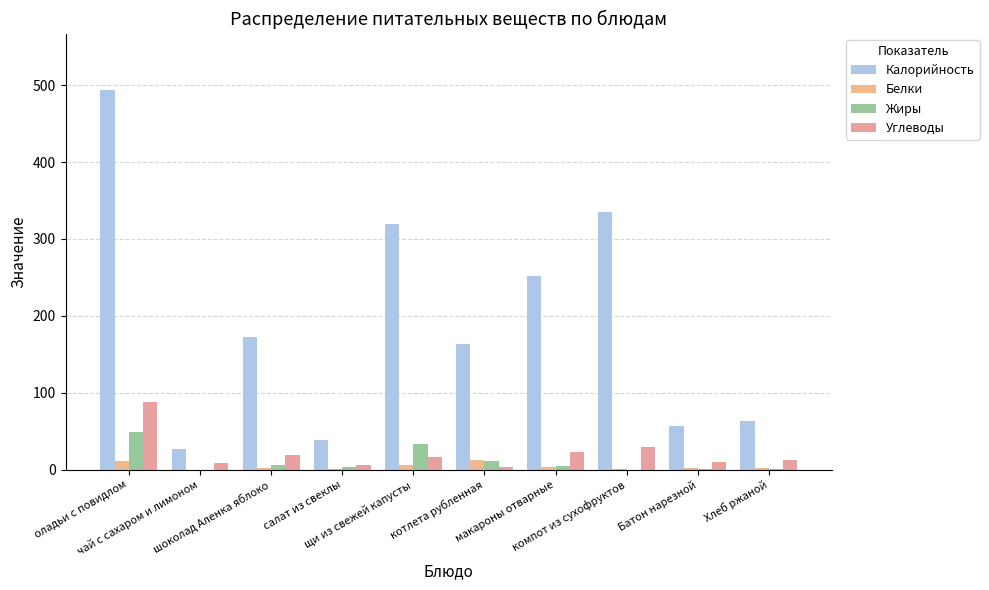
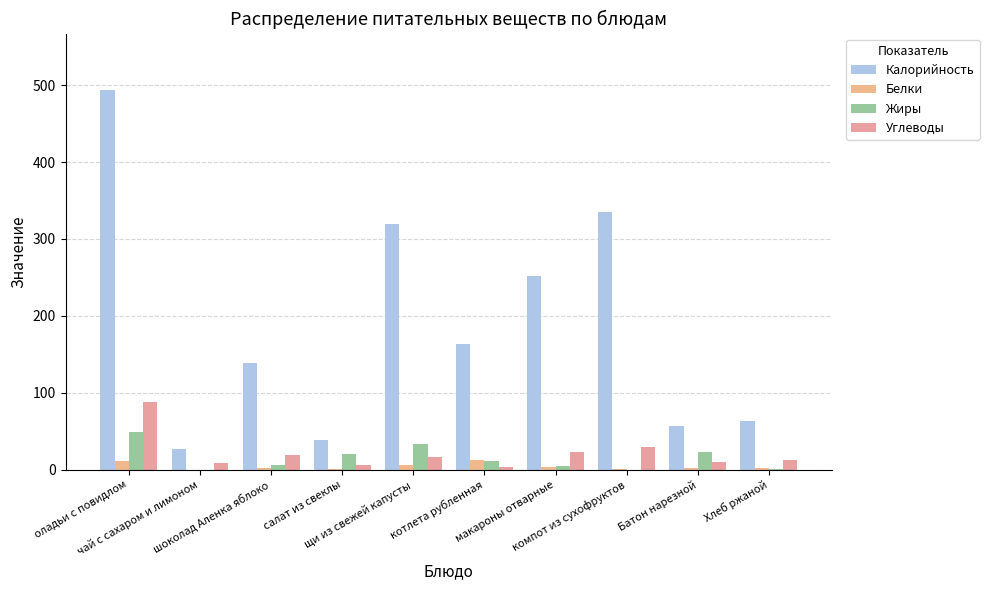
  {
    "Калорийность": {
      "оладьи с повидлом": 490,
      "чай с сахаром и лимоном": 30,
-     "шоколад Аленка яблоко": 170,
+     "шоколад Аленка яблоко": 140,
      "салат из свеклы": 40,
      "щи из свежей капусты": 320,
      "котлета рубленная": 160,
      "макароны отварные": 250,
      "компот из сухофруктов": 340,
      "Батон нарезной": 60,
      "Хлеб ржаной": 60
    },
    "Жиры": {
      "оладьи с повидлом": 50,
      "чай с сахаром и лимоном": 0,
      "шоколад Аленка яблоко": 10,
-     "салат из свеклы": 0,
+     "салат из свеклы": 20,
      "щи из свежей капусты": 30,
      "котлета рубленная": 10,
      "макароны отварные": 10,
      "компот из сухофруктов": 0,
-     "Батон нарезной": 0
+     "Батон нарезной": 20
    }
  }
